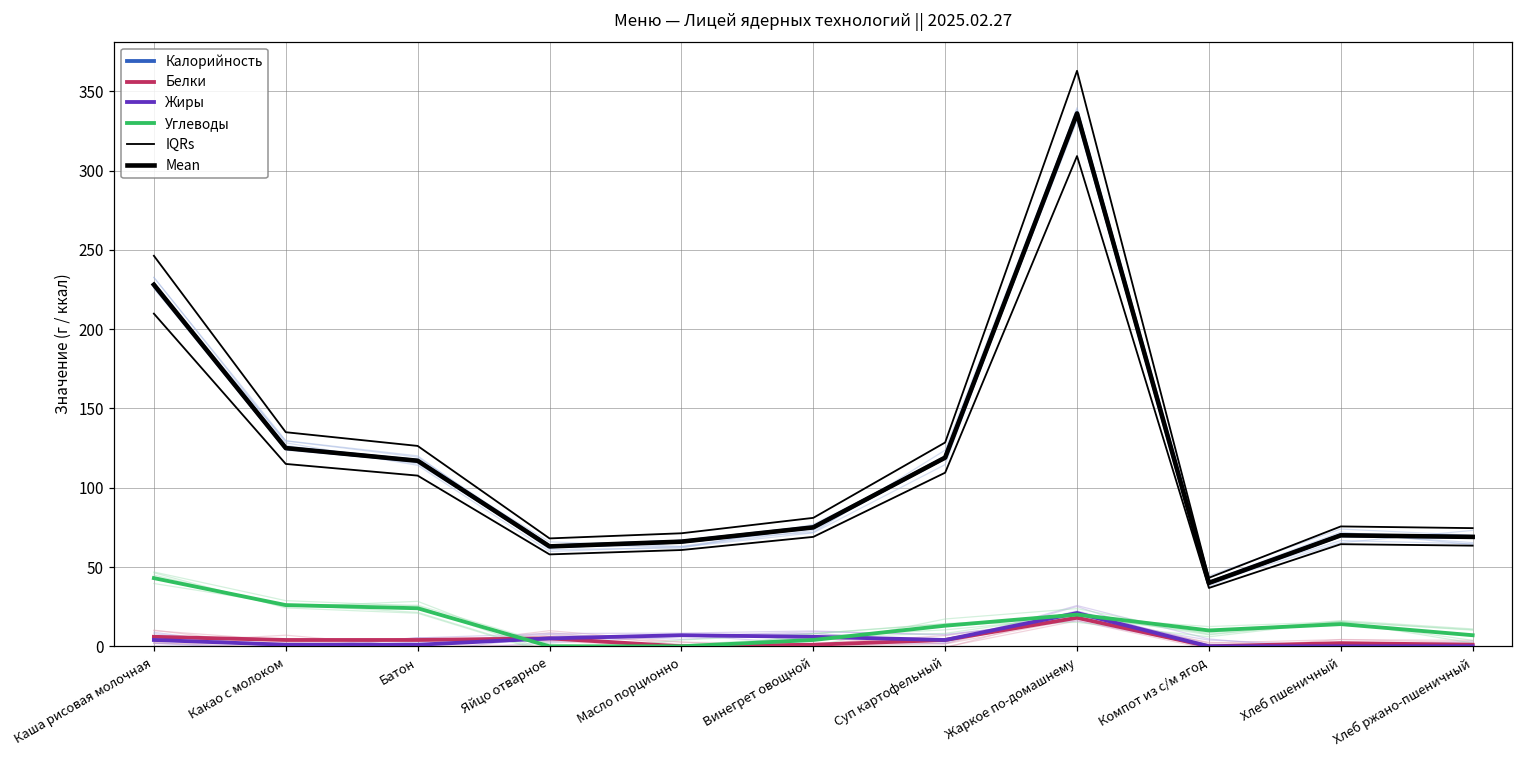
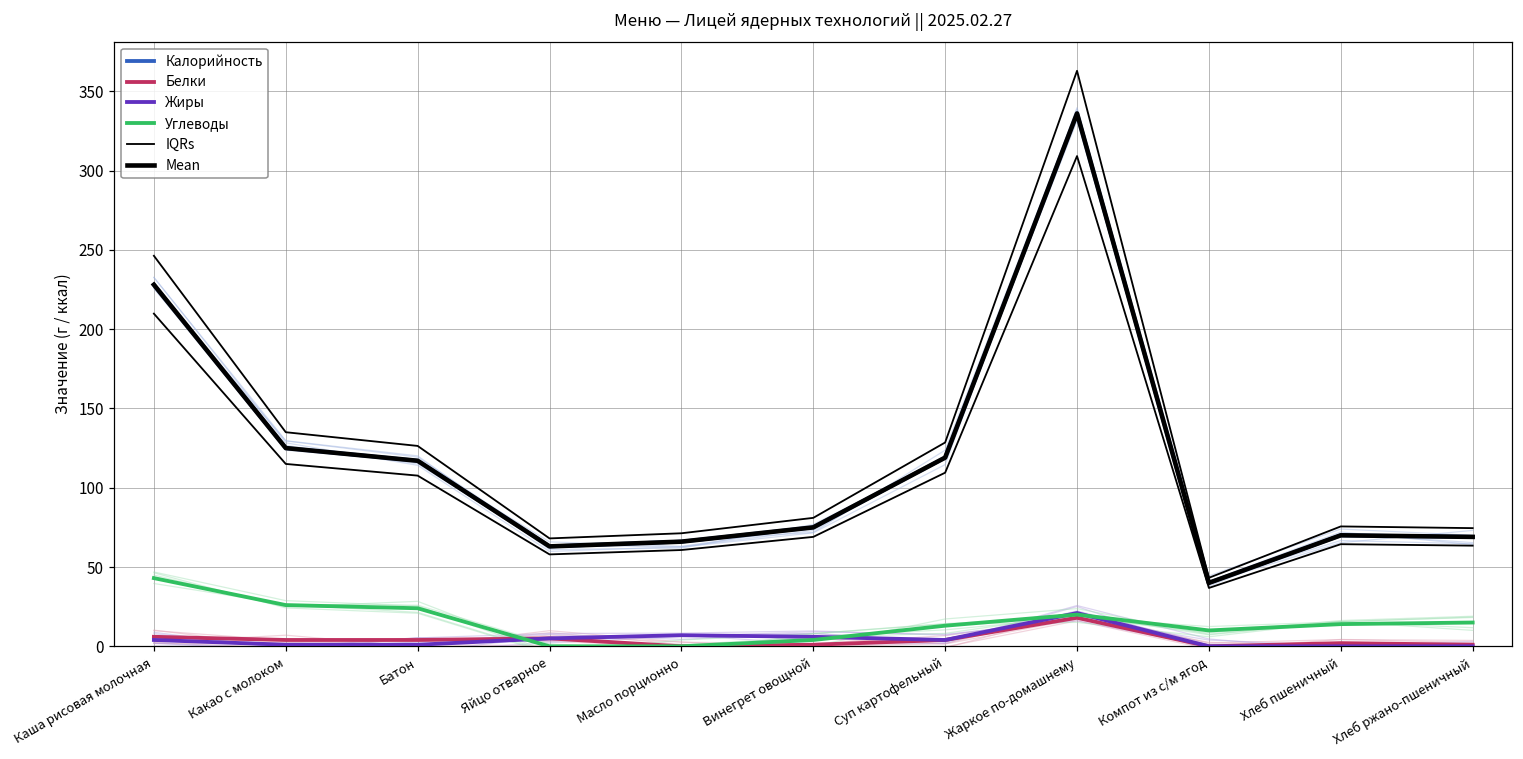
  {
    "Белки": {
      "Каша рисовая молочная": 6
    },
    "Углеводы": {
-     "Хлеб ржано-пшеничный": 7
+     "Хлеб ржано-пшеничный": 15
    }
  }
